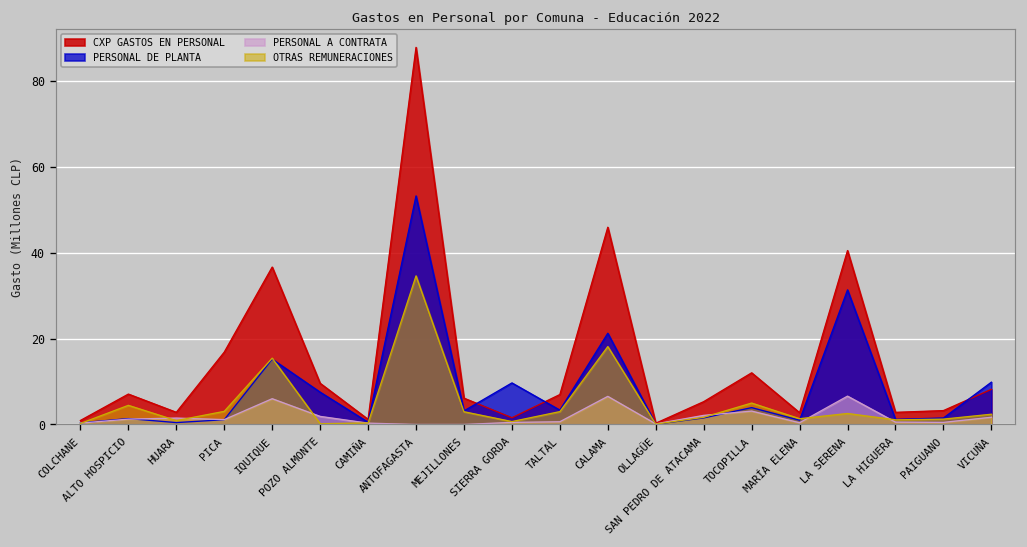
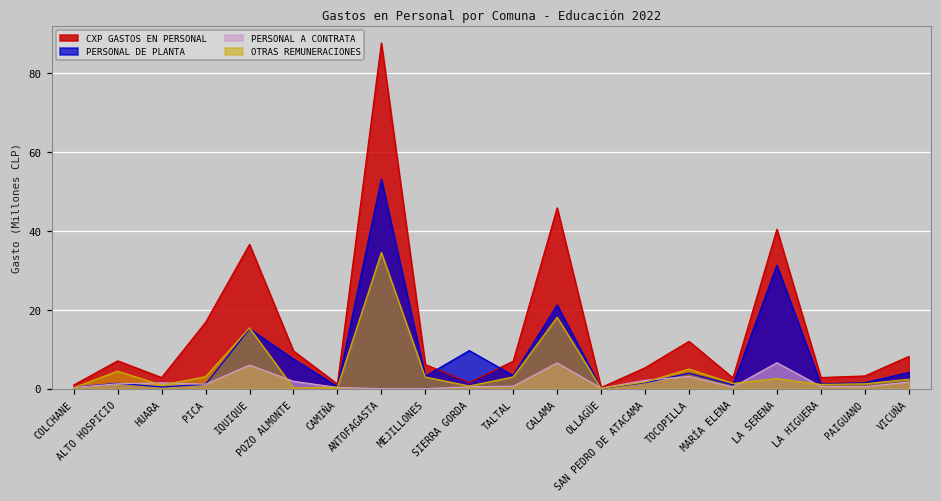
  {
    "CXP GASTOS EN PERSONAL": {
      "ALTO HOSPICIO": 7,
      "HUARA": 3,
      "PICA": 17,
      "IQUIQUE": 37,
      "POZO ALMONTE": 10,
      "ANTOFAGASTA": 88,
      "MEJILLONES": 6,
      "SIERRA GORDA": 2,
      "TALTAL": 7,
      "CALAMA": 46,
      "SAN PEDRO DE ATACAMA": 5,
      "TOCOPILLA": 12,
      "MARÍA ELENA": 3,
      "LA SERENA": 40,
      "LA HIGUERA": 3,
      "PAIGUANO": 3,
      "VICUÑA": 8
    },
    "PERSONAL DE PLANTA": {
      "POZO ALMONTE": 8,
      "ANTOFAGASTA": 53,
      "SIERRA GORDA": 10,
      "CALAMA": 21,
      "TOCOPILLA": 4,
      "LA SERENA": 31,
-     "VICUÑA": 10
+     "VICUÑA": 4
    },
    "PERSONAL A CONTRATA": {
      "IQUIQUE": 6,
      "POZO ALMONTE": 2,
      "ANTOFAGASTA": 0,
      "MEJILLONES": 0,
      "TALTAL": 1,
      "CALAMA": 7,
      "TOCOPILLA": 3,
      "LA SERENA": 7,
      "PAIGUANO": 0
    },
    "OTRAS REMUNERACIONES": {
      "ALTO HOSPICIO": 4,
      "PICA": 3,
      "POZO ALMONTE": 0,
      "ANTOFAGASTA": 35,
      "CALAMA": 18,
      "TOCOPILLA": 5,
      "LA SERENA": 3
    }
  }
